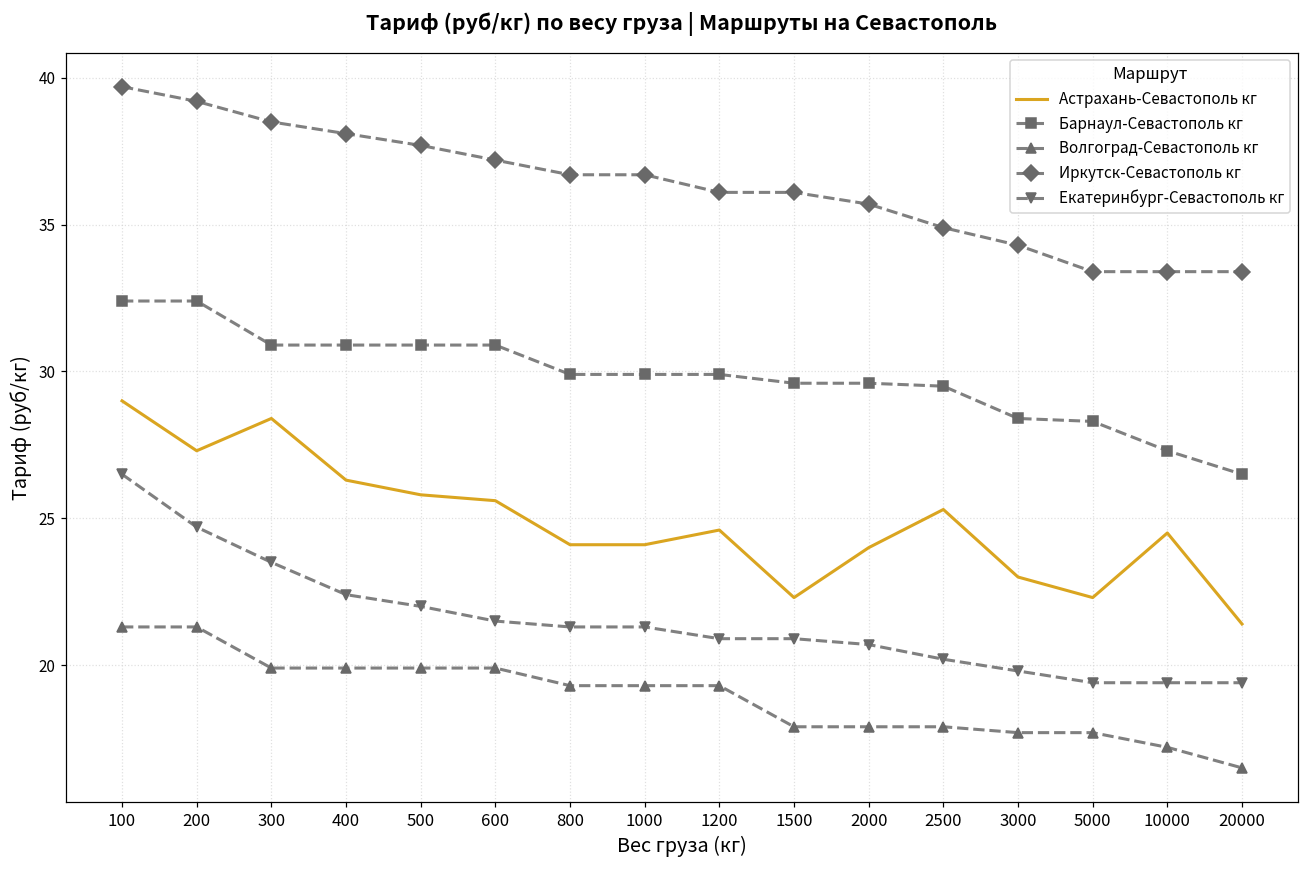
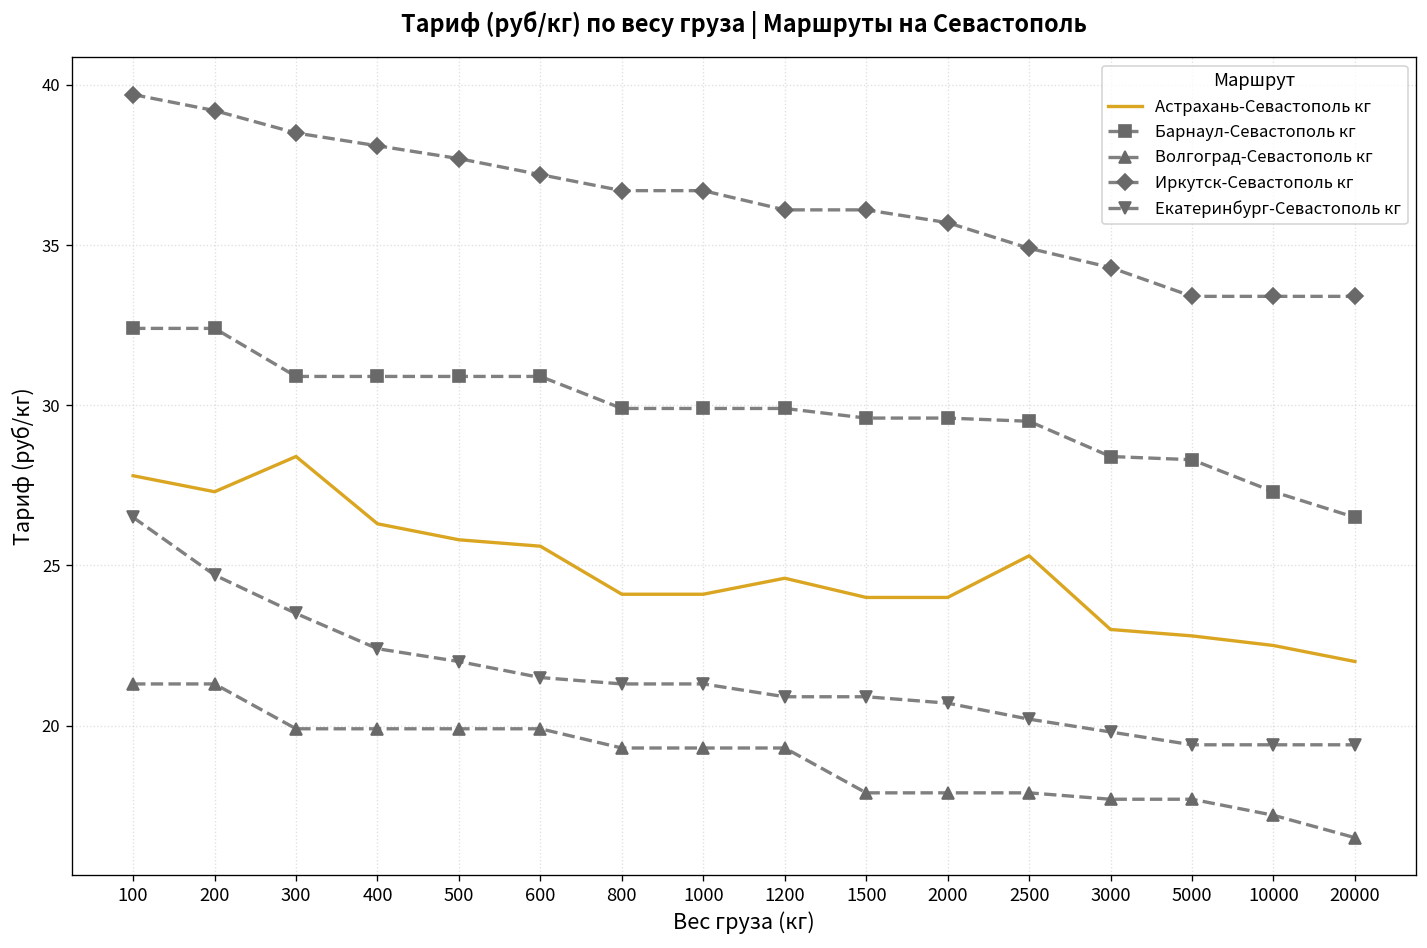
  {
    "Астрахань-Севастополь кг": {
-     "100": 29.0,
+     "100": 27.8,
      "200": 27.3,
      "300": 28.4,
      "400": 26.3,
      "500": 25.8,
      "600": 25.6,
      "800": 24.1,
      "1000": 24.1,
      "1200": 24.6,
-     "1500": 22.3,
+     "1500": 24.0,
      "2000": 24.0,
      "2500": 25.3,
      "3000": 23.0,
-     "5000": 22.3,
-     "10000": 24.5,
-     "20000": 21.4
+     "5000": 22.8,
+     "10000": 22.5,
+     "20000": 22.0
    }
  }
